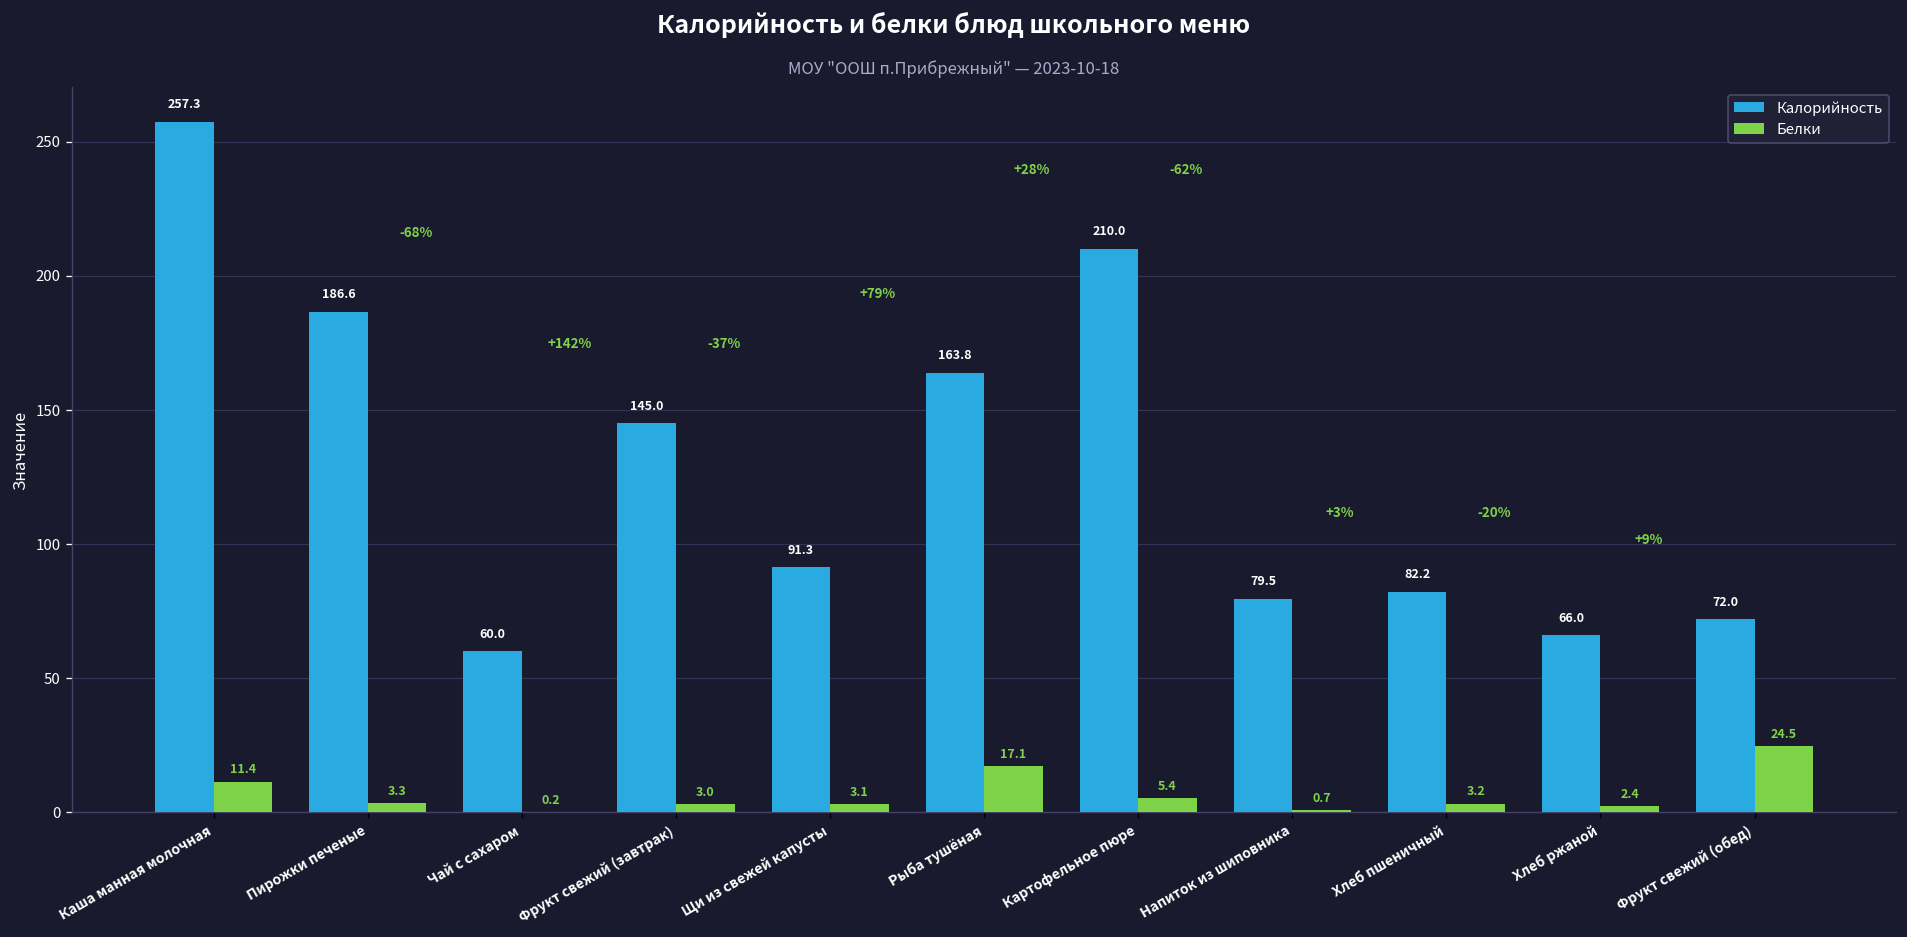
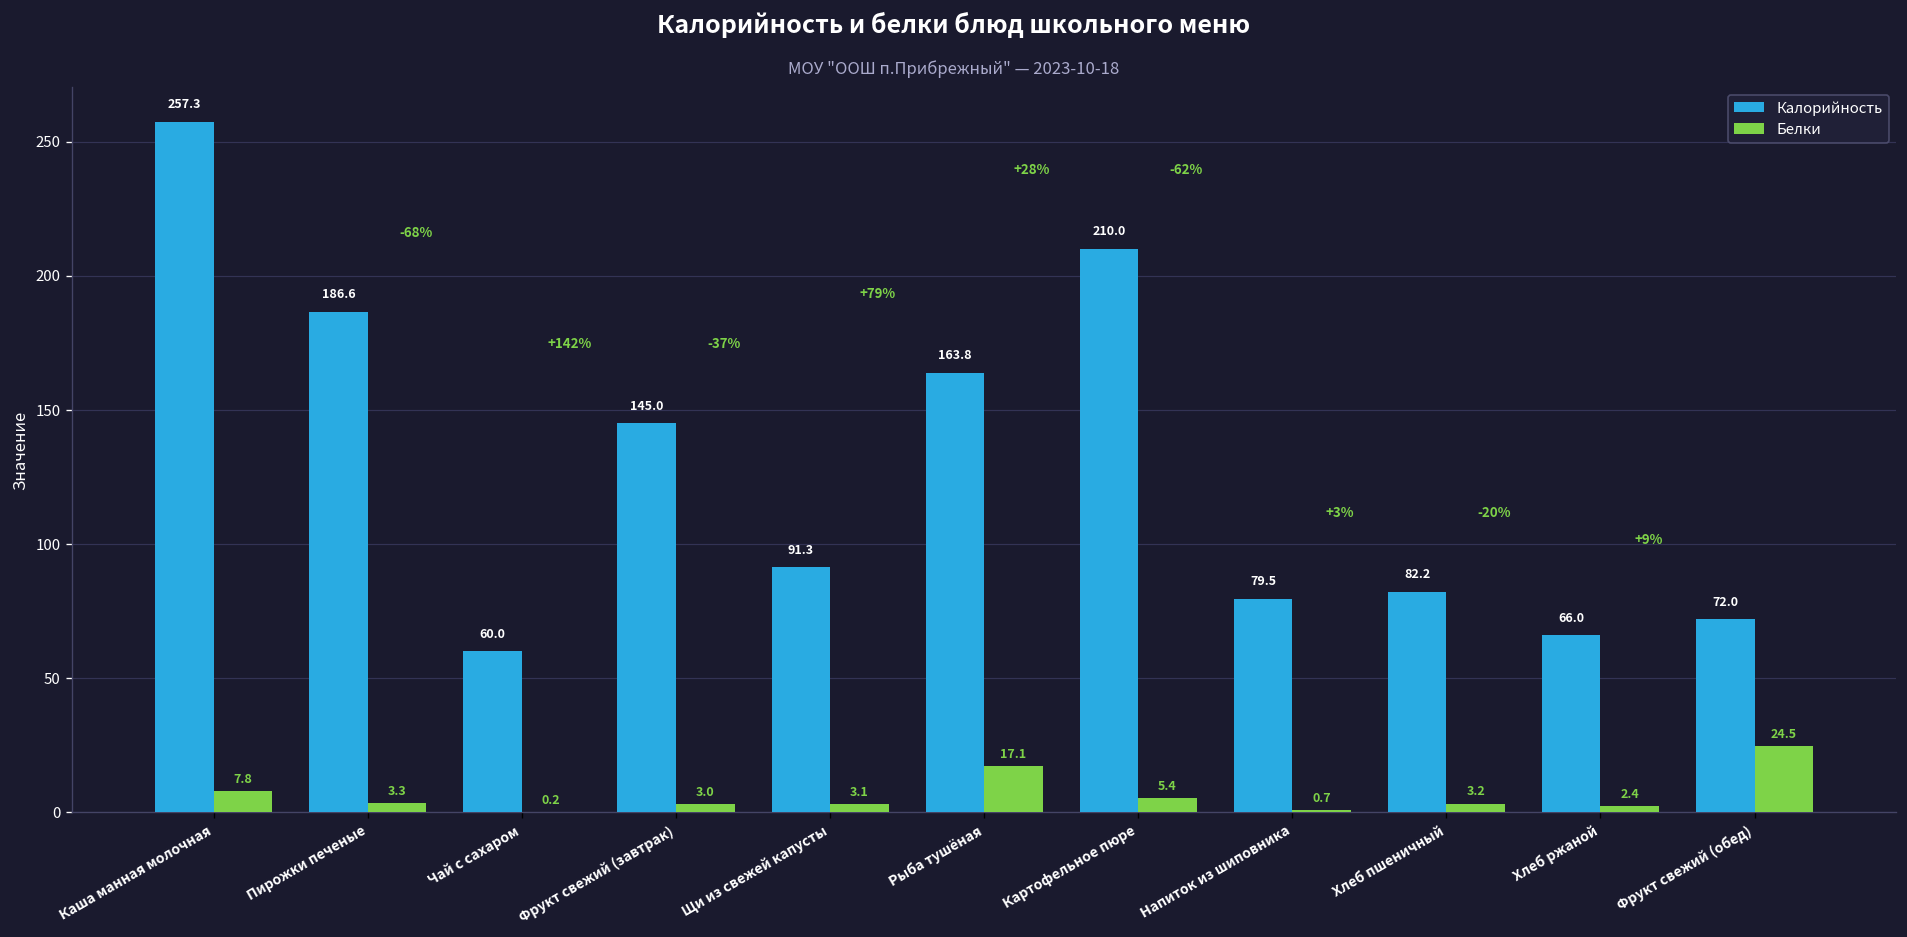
  {
    "Калорийность": {
      "Каша манная молочная": 257.3,
      "Пирожки печеные": 186.6,
      "Чай с сахаром": 60.0,
      "Фрукт свежий (завтрак)": 145.0,
      "Щи из свежей капусты": 91.3,
      "Рыба тушёная": 163.8,
      "Картофельное пюре": 210.0,
      "Напиток из шиповника": 79.5,
      "Хлеб пшеничный": 82.2,
      "Хлеб ржаной": 66.0,
      "Фрукт свежий (обед)": 72.0
    },
    "Белки": {
-     "Каша манная молочная": 11.4,
+     "Каша манная молочная": 7.8,
      "Пирожки печеные": 3.3,
      "Чай с сахаром": 0.2,
      "Фрукт свежий (завтрак)": 3.0,
      "Щи из свежей капусты": 3.1,
      "Рыба тушёная": 17.1,
      "Картофельное пюре": 5.4,
      "Напиток из шиповника": 0.7,
      "Хлеб пшеничный": 3.2,
      "Хлеб ржаной": 2.4,
      "Фрукт свежий (обед)": 24.5
    }
  }
